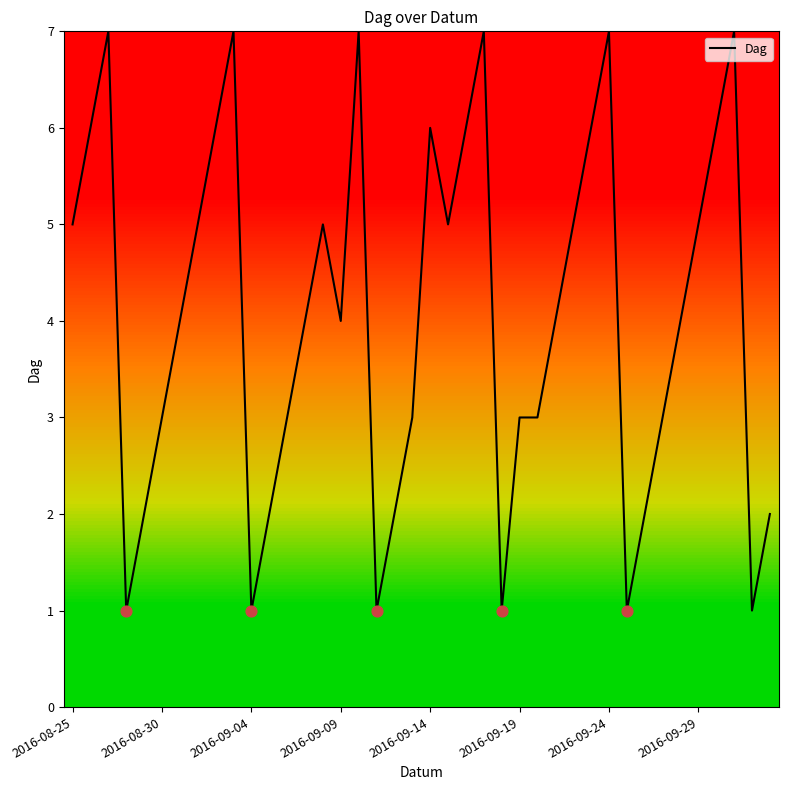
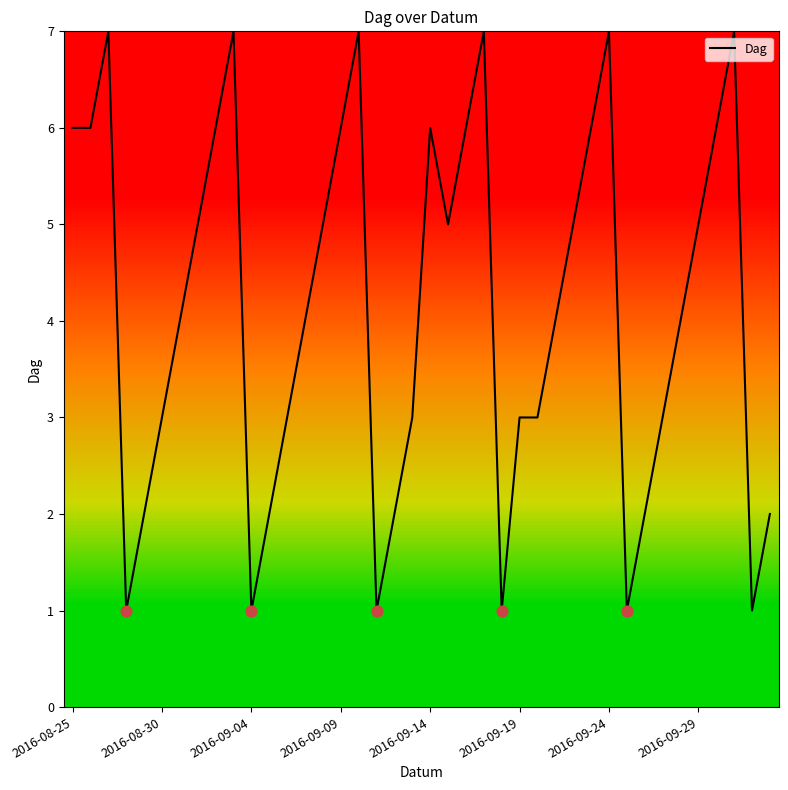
  {
    "Dag": {
-     "2016-08-25": 5,
+     "2016-08-25": 6,
      "2016-08-30": 3,
-     "2016-09-09": 4,
+     "2016-09-09": 6,
      "2016-09-14": 6,
      "2016-09-19": 3,
      "2016-09-24": 7,
      "2016-09-29": 5
    }
  }
